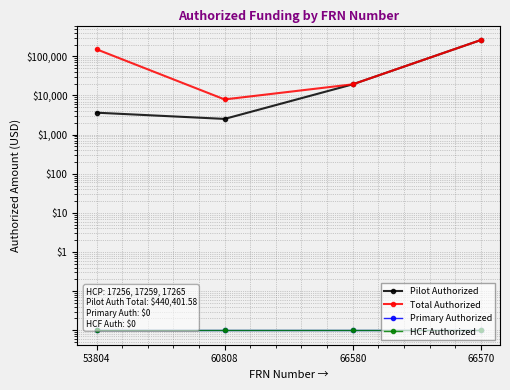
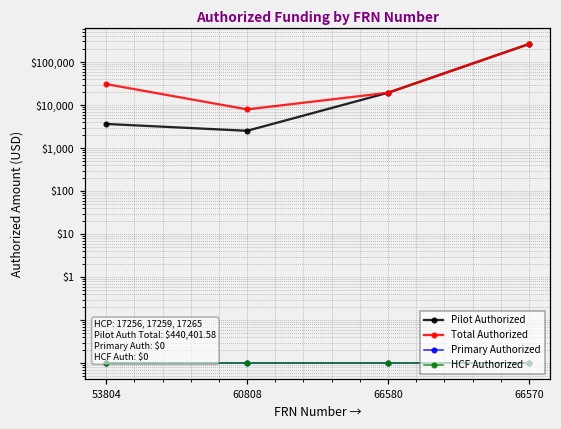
  {
    "Pilot Authorized": {
      "53804": "$4,000",
      "60808": "$3,000"
    },
    "Total Authorized": {
-     "53804": "$150,000",
+     "53804": "$30,000",
      "60808": "$8,000"
    },
    "HCF Authorized": {
      "60808": "$0.010",
      "66580": "$0.010"
    }
  }
